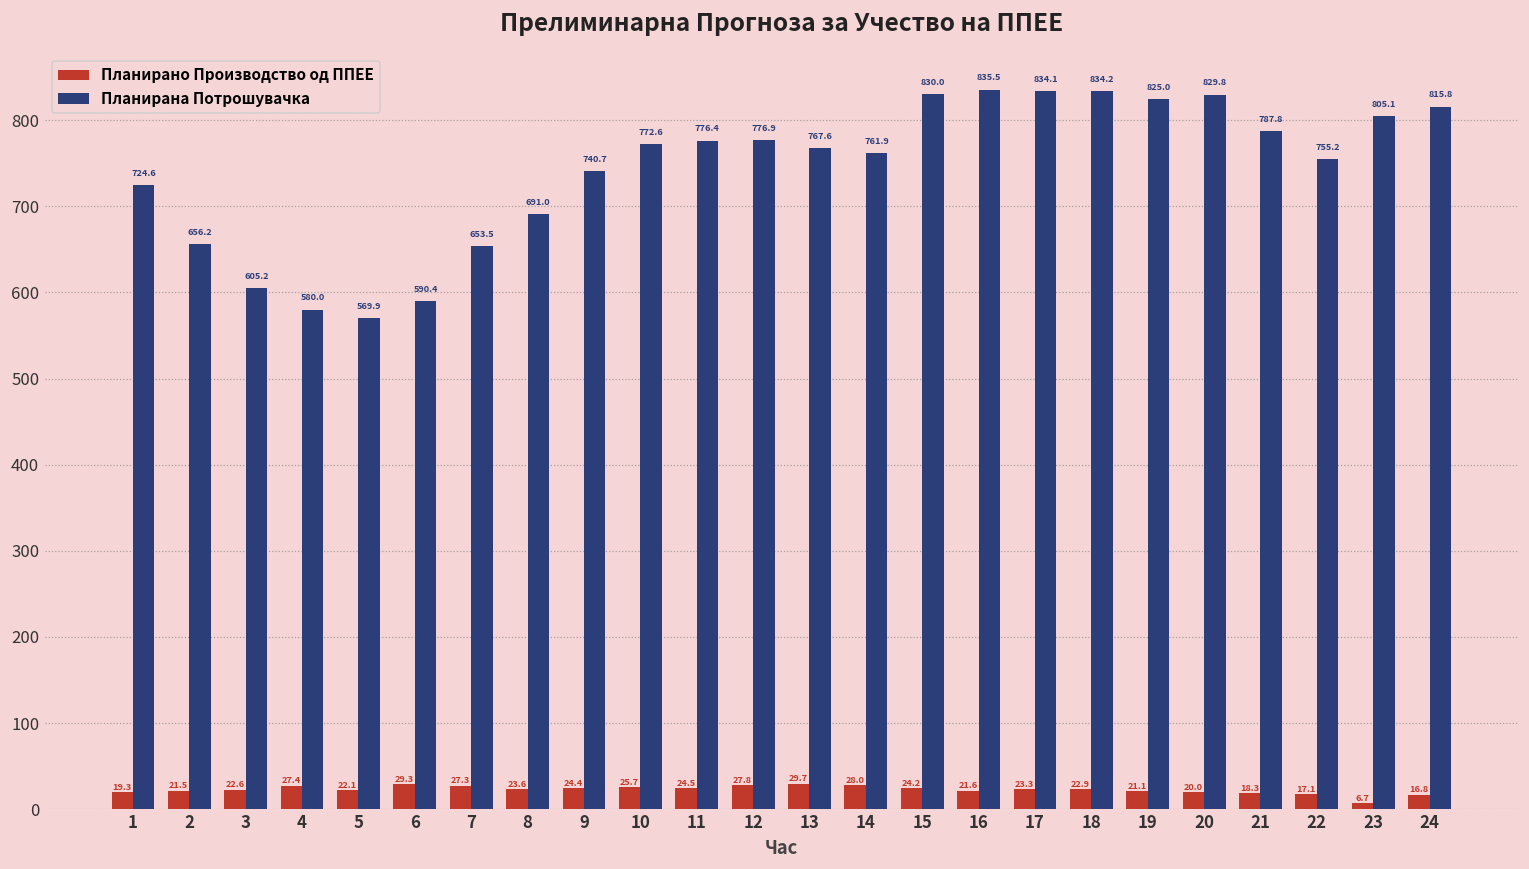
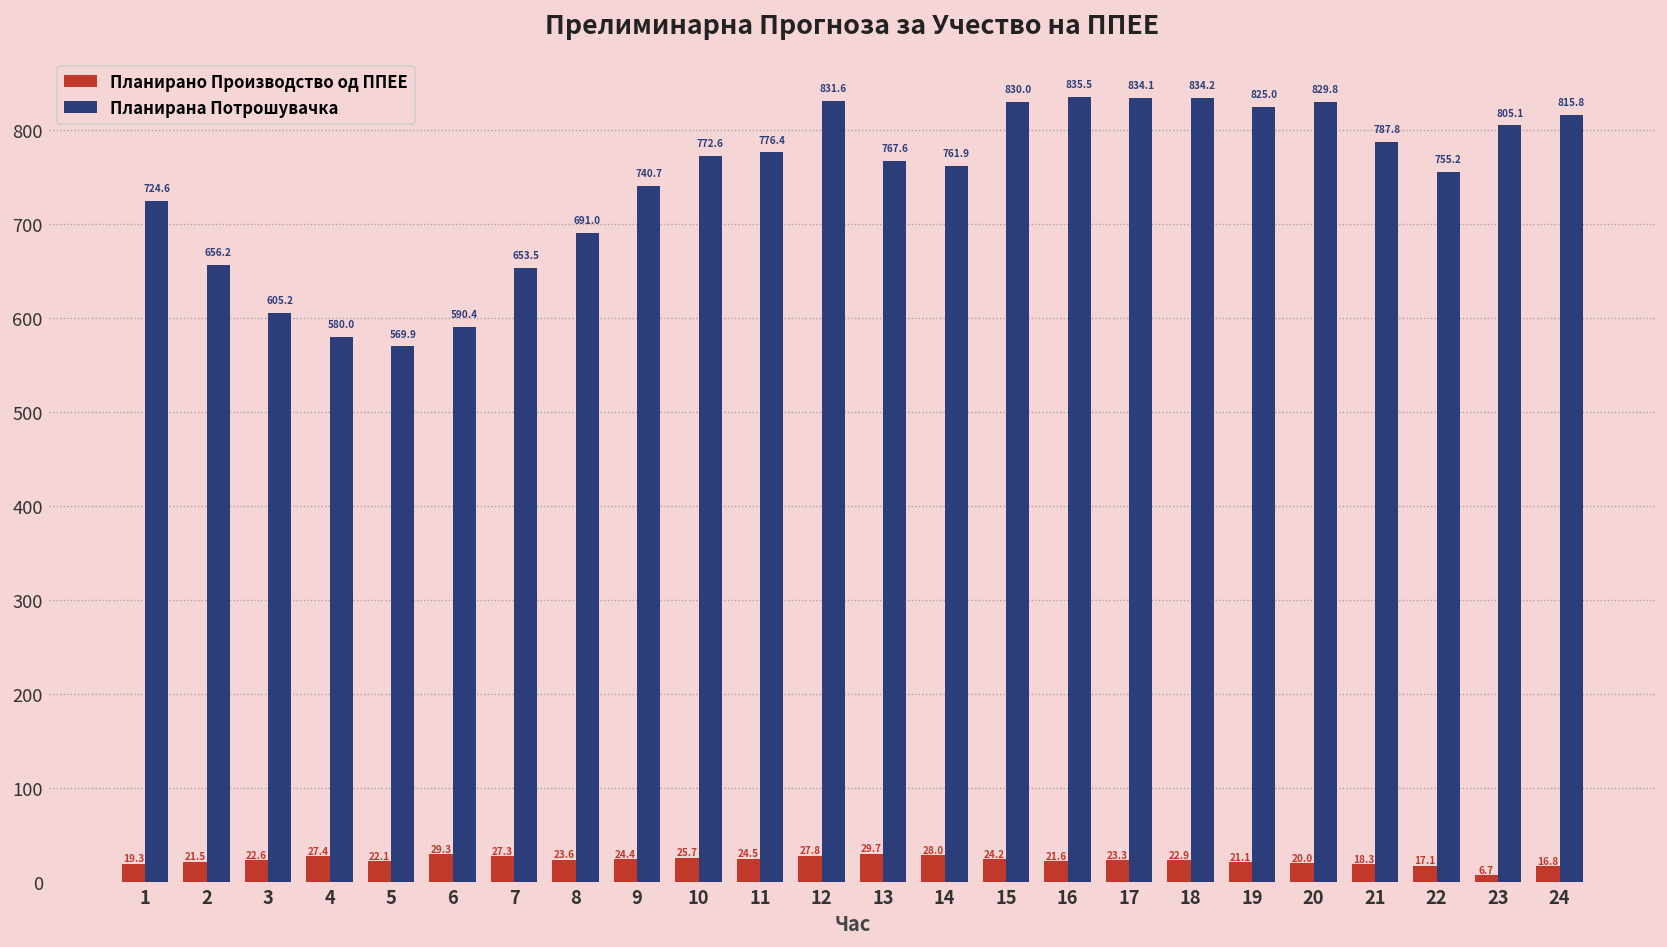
  {
    "Планирано Производство од ППЕЕ": {
      "1": 19.3,
      "2": 21.5,
      "3": 22.6,
      "4": 27.4,
      "5": 22.1,
      "6": 29.3,
      "7": 27.3,
      "8": 23.6,
      "9": 24.4,
      "10": 25.7,
      "11": 24.5,
      "12": 27.8,
      "13": 29.7,
      "14": 28.0,
      "15": 24.2,
      "16": 21.6,
      "17": 23.3,
      "18": 22.9,
      "19": 21.1,
      "20": 20.0,
      "21": 18.3,
      "22": 17.1,
      "23": 6.7,
      "24": 16.8
    },
    "Планирана Потрошувачка": {
      "1": 724.6,
      "2": 656.2,
      "3": 605.2,
      "4": 580.0,
      "5": 569.9,
      "6": 590.4,
      "7": 653.5,
      "8": 691.0,
      "9": 740.7,
      "10": 772.6,
      "11": 776.4,
-     "12": 776.9,
+     "12": 831.6,
      "13": 767.6,
      "14": 761.9,
      "15": 830.0,
      "16": 835.5,
      "17": 834.1,
      "18": 834.2,
      "19": 825.0,
      "20": 829.8,
      "21": 787.8,
      "22": 755.2,
      "23": 805.1,
      "24": 815.8
    }
  }
